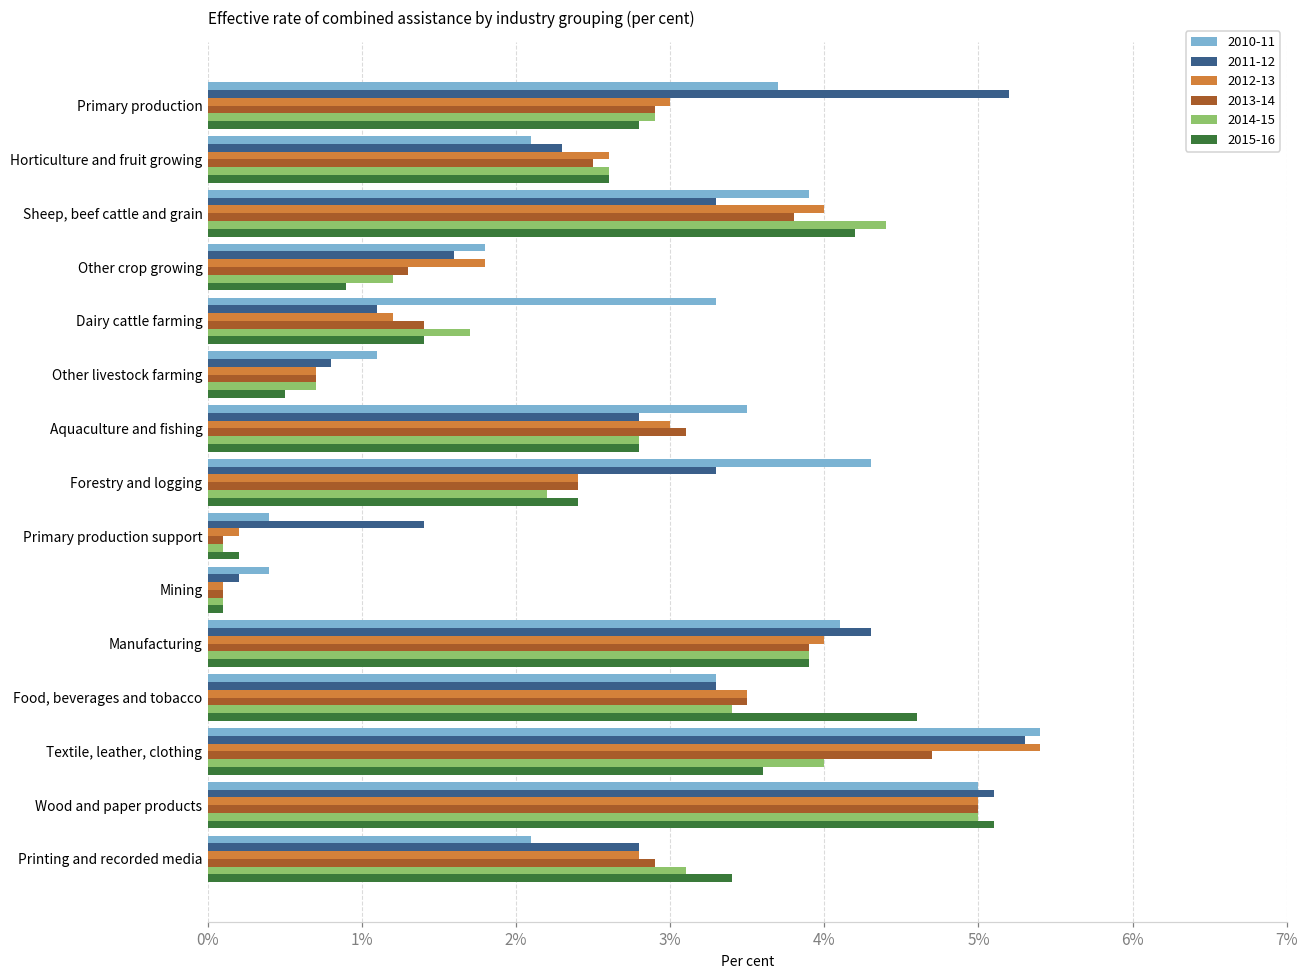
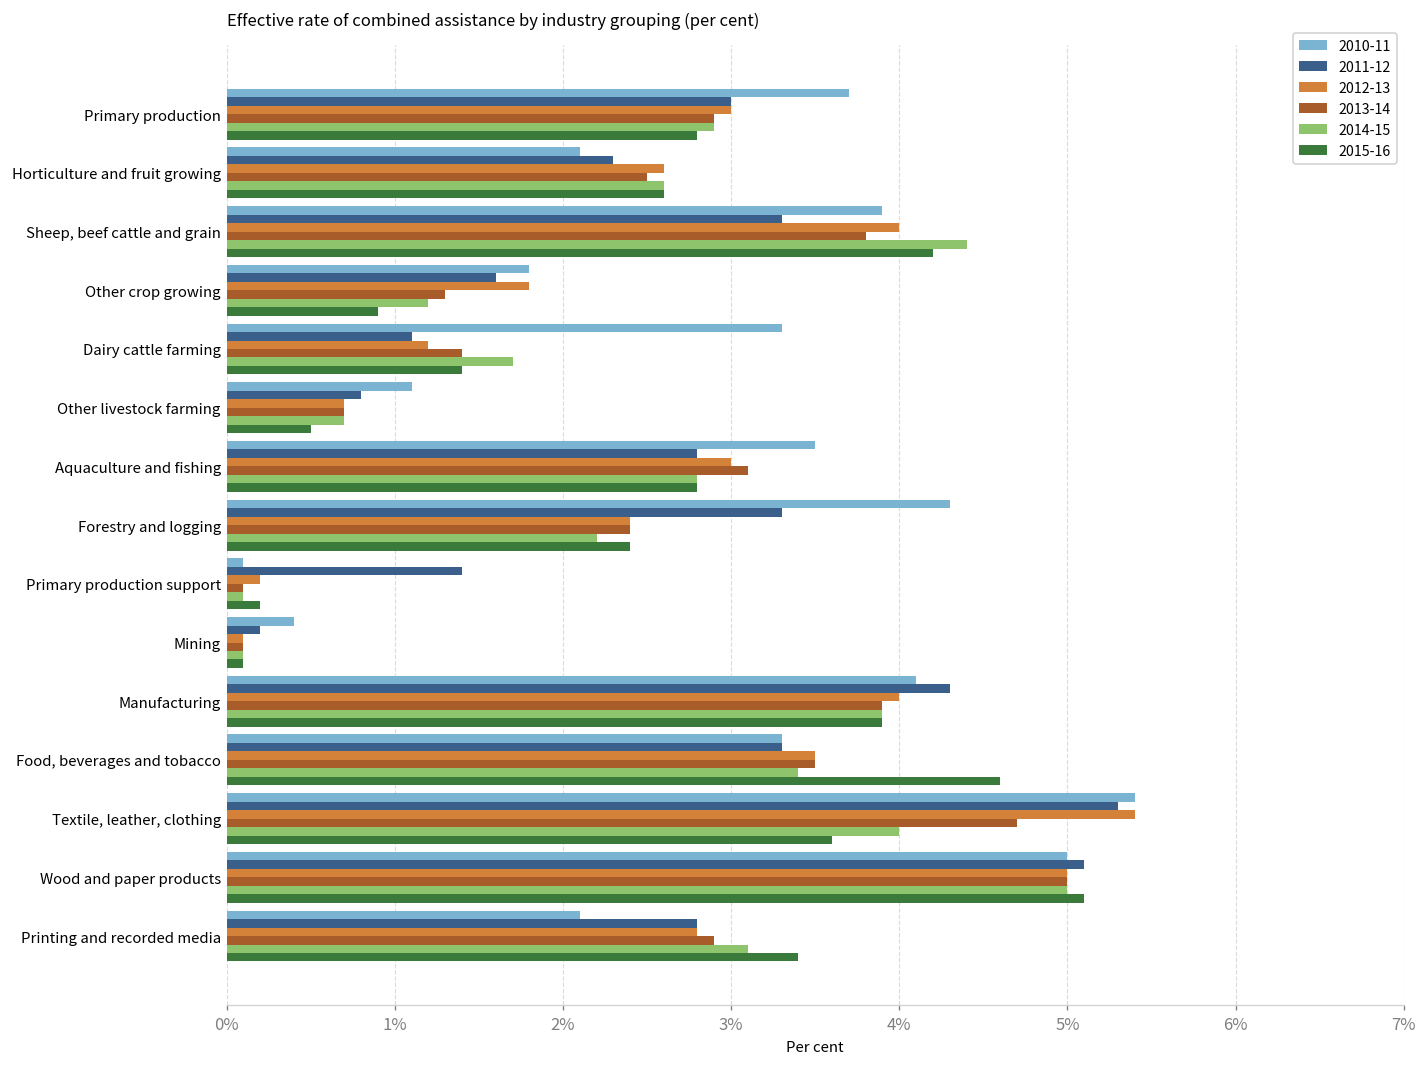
  {
    "2010-11": {
      "Primary production": "3.7%",
      "Horticulture and fruit growing": "2.1%",
      "Sheep, beef cattle and grain": "3.9%",
      "Other crop growing": "1.8%",
      "Dairy cattle farming": "3.3%",
      "Other livestock farming": "1.1%",
      "Aquaculture and fishing": "3.5%",
      "Forestry and logging": "4.3%",
-     "Primary production support": "0.4%",
+     "Primary production support": "0.1%",
      "Mining": "0.4%",
      "Manufacturing": "4.1%",
      "Food, beverages and tobacco": "3.3%",
      "Textile, leather, clothing": "5.4%",
      "Wood and paper products": "5.0%",
      "Printing and recorded media": "2.1%"
    },
    "2011-12": {
-     "Primary production": "5.2%",
+     "Primary production": "3.0%",
      "Horticulture and fruit growing": "2.3%",
      "Sheep, beef cattle and grain": "3.3%",
      "Other crop growing": "1.6%",
      "Dairy cattle farming": "1.1%",
      "Other livestock farming": "0.8%",
      "Aquaculture and fishing": "2.8%",
      "Forestry and logging": "3.3%",
      "Primary production support": "1.4%",
      "Mining": "0.2%",
      "Manufacturing": "4.3%",
      "Food, beverages and tobacco": "3.3%",
      "Textile, leather, clothing": "5.3%",
      "Wood and paper products": "5.1%",
      "Printing and recorded media": "2.8%"
    },
    "2014-15": {
      "Primary production": "2.9%",
      "Horticulture and fruit growing": "2.6%",
      "Sheep, beef cattle and grain": "4.4%",
      "Other crop growing": "1.2%",
      "Dairy cattle farming": "1.7%",
      "Other livestock farming": "0.7%",
      "Aquaculture and fishing": "2.8%",
      "Forestry and logging": "2.2%",
      "Primary production support": "0.1%",
      "Mining": "0.1%",
      "Manufacturing": "3.9%",
      "Food, beverages and tobacco": "3.4%",
      "Textile, leather, clothing": "4.0%",
      "Wood and paper products": "5.0%",
      "Printing and recorded media": "3.1%"
    },
    "2015-16": {
      "Primary production": "2.8%",
      "Horticulture and fruit growing": "2.6%",
      "Sheep, beef cattle and grain": "4.2%",
      "Other crop growing": "0.9%",
      "Dairy cattle farming": "1.4%",
      "Other livestock farming": "0.5%",
      "Aquaculture and fishing": "2.8%",
      "Forestry and logging": "2.4%",
      "Primary production support": "0.2%",
      "Mining": "0.1%",
      "Manufacturing": "3.9%",
      "Food, beverages and tobacco": "4.6%",
      "Textile, leather, clothing": "3.6%",
      "Wood and paper products": "5.1%",
      "Printing and recorded media": "3.4%"
    }
  }
